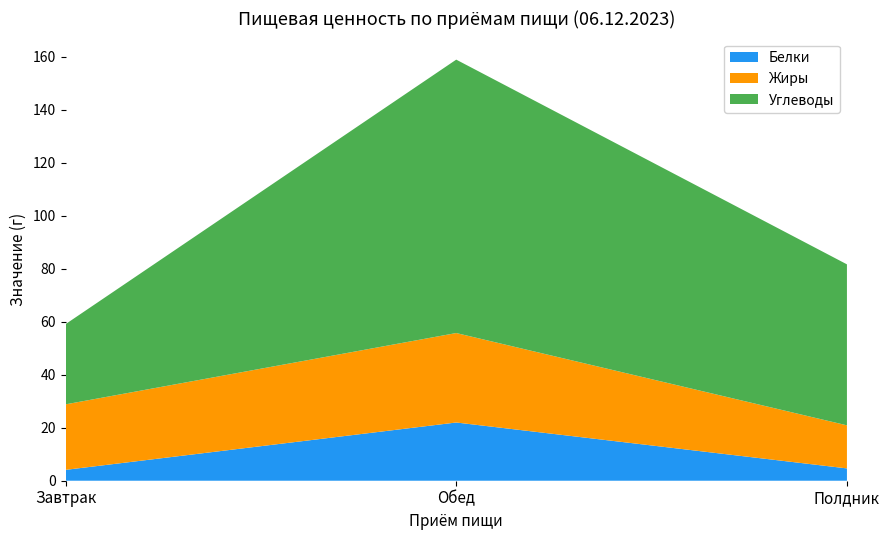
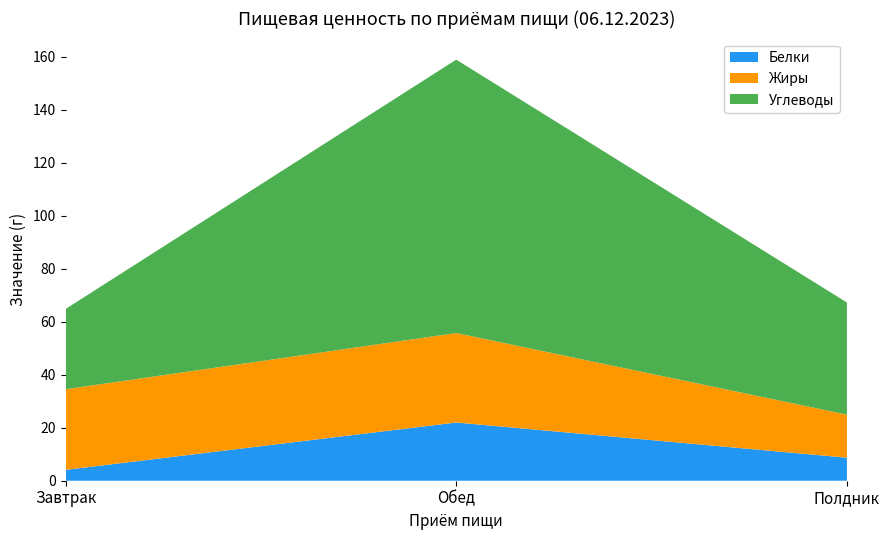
  {
    "Белки": {
-     "Полдник": 5
+     "Полдник": 9
    },
    "Жиры": {
-     "Завтрак": 25
+     "Завтрак": 30
    },
    "Углеводы": {
      "Завтрак": 30,
      "Обед": 103,
-     "Полдник": 61
+     "Полдник": 42
    }
  }
